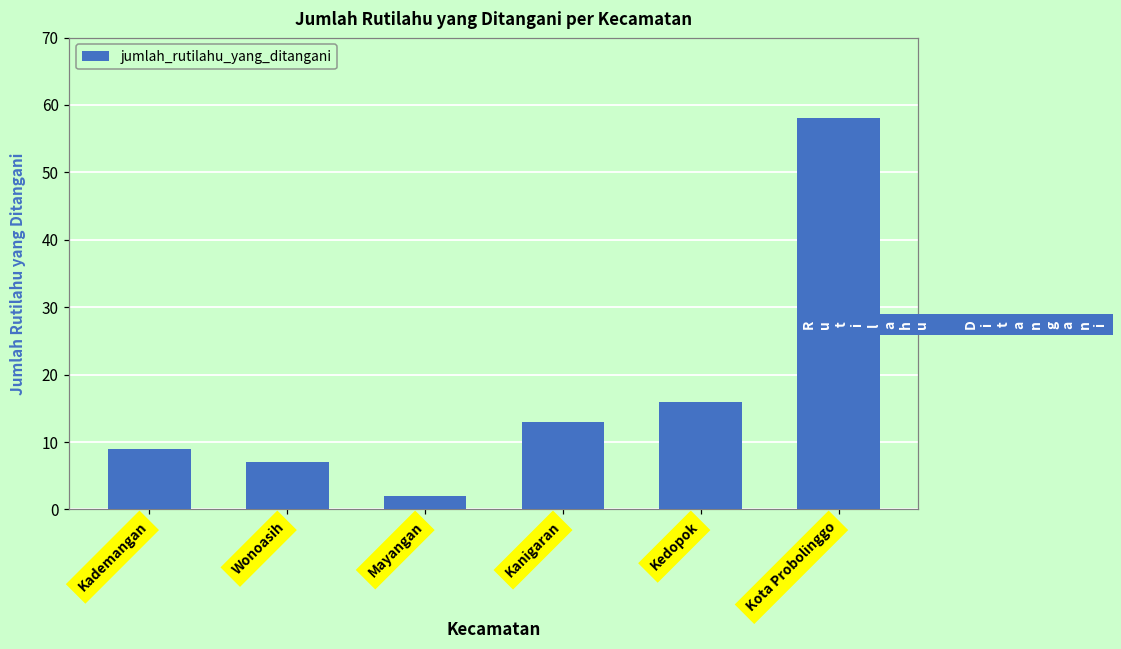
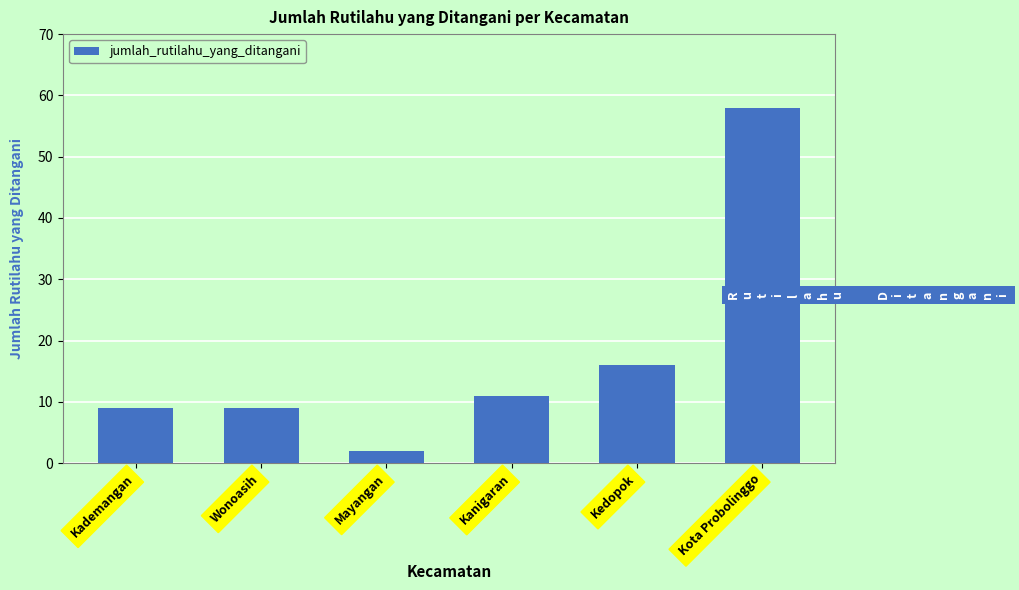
  {
    "Kademangan": 9,
-   "Wonoasih": 7,
+   "Wonoasih": 9,
    "Mayangan": 2,
-   "Kanigaran": 13,
+   "Kanigaran": 11,
    "Kedopok": 16,
    "Kota Probolinggo": 58
  }
